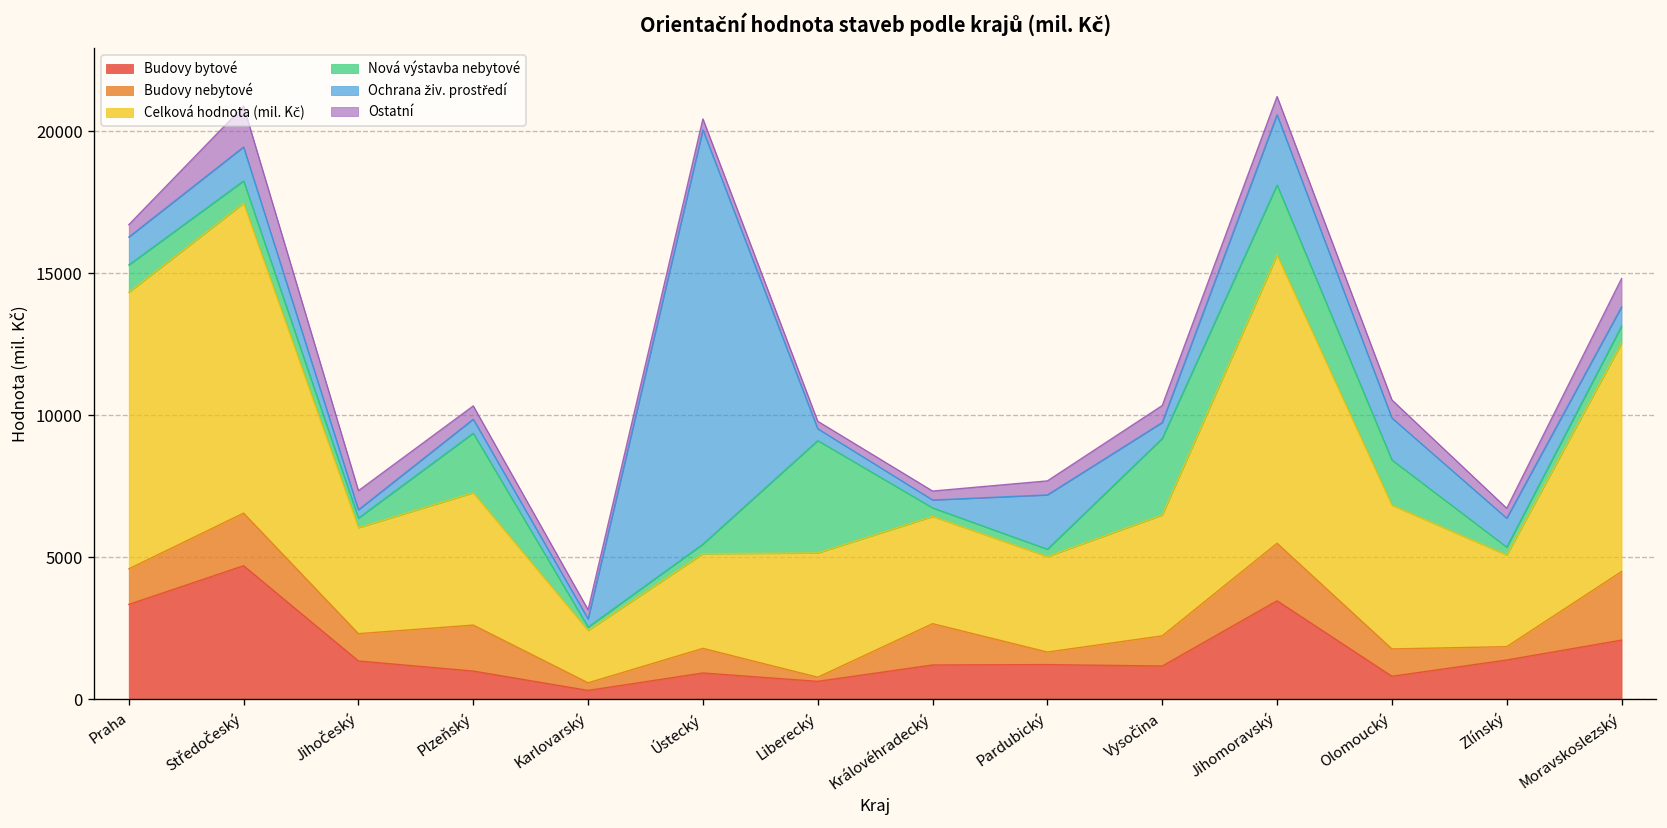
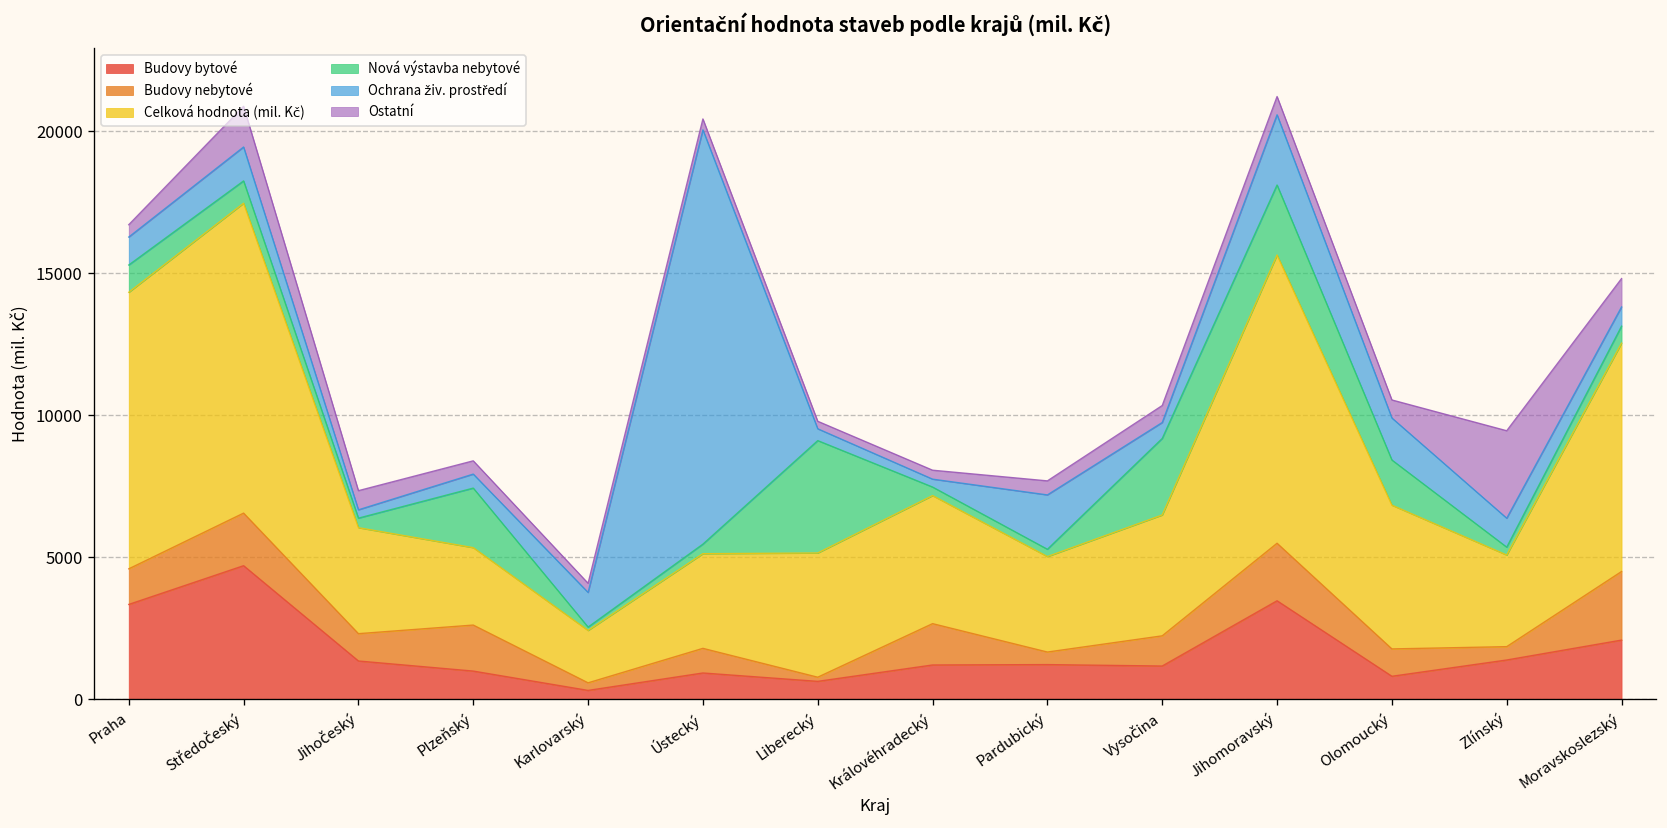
  {
    "Celková hodnota (mil. Kč)": {
      "Praha": 9700,
      "Středočeský": 10900,
      "Jihočeský": 3700,
-     "Plzeňský": 4700,
+     "Plzeňský": 2700,
      "Karlovarský": 1800,
      "Ústecký": 3300,
      "Liberecký": 4400,
-     "Královéhradecký": 3800,
+     "Královéhradecký": 4500,
      "Pardubický": 3400,
      "Vysočina": 4300,
      "Jihomoravský": 10100,
      "Olomoucký": 5100,
      "Zlínský": 3200,
      "Moravskoslezský": 8000
    },
    "Nová výstavba nebytové": {
      "Praha": 1000,
      "Středočeský": 800,
      "Jihočeský": 300,
      "Plzeňský": 2100,
      "Karlovarský": 100,
      "Ústecký": 300,
      "Liberecký": 4000,
      "Královéhradecký": 300,
      "Pardubický": 300,
      "Vysočina": 2700,
      "Jihomoravský": 2500,
      "Olomoucký": 1600,
      "Zlínský": 300,
      "Moravskoslezský": 600
    },
    "Ochrana živ. prostředí": {
      "Praha": 1000,
      "Středočeský": 1200,
      "Jihočeský": 300,
      "Plzeňský": 500,
-     "Karlovarský": 300,
+     "Karlovarský": 1200,
      "Ústecký": 14600,
      "Liberecký": 400,
      "Královéhradecký": 300,
      "Pardubický": 1900,
      "Vysočina": 600,
      "Jihomoravský": 2500,
      "Olomoucký": 1500,
      "Zlínský": 1000,
      "Moravskoslezský": 700
    },
    "Ostatní": {
      "Praha": 400,
      "Jihočeský": 700,
      "Plzeňský": 500,
      "Karlovarský": 300,
      "Ústecký": 400,
      "Liberecký": 300,
      "Královéhradecký": 300,
      "Pardubický": 500,
      "Vysočina": 600,
      "Jihomoravský": 600,
      "Olomoucký": 600,
-     "Zlínský": 400,
+     "Zlínský": 3100,
      "Moravskoslezský": 1000
    }
  }
